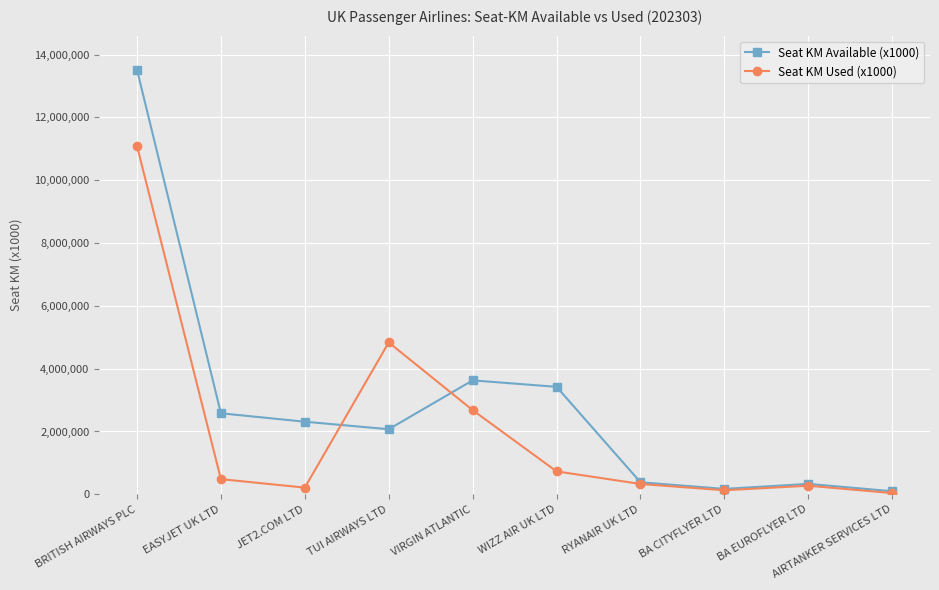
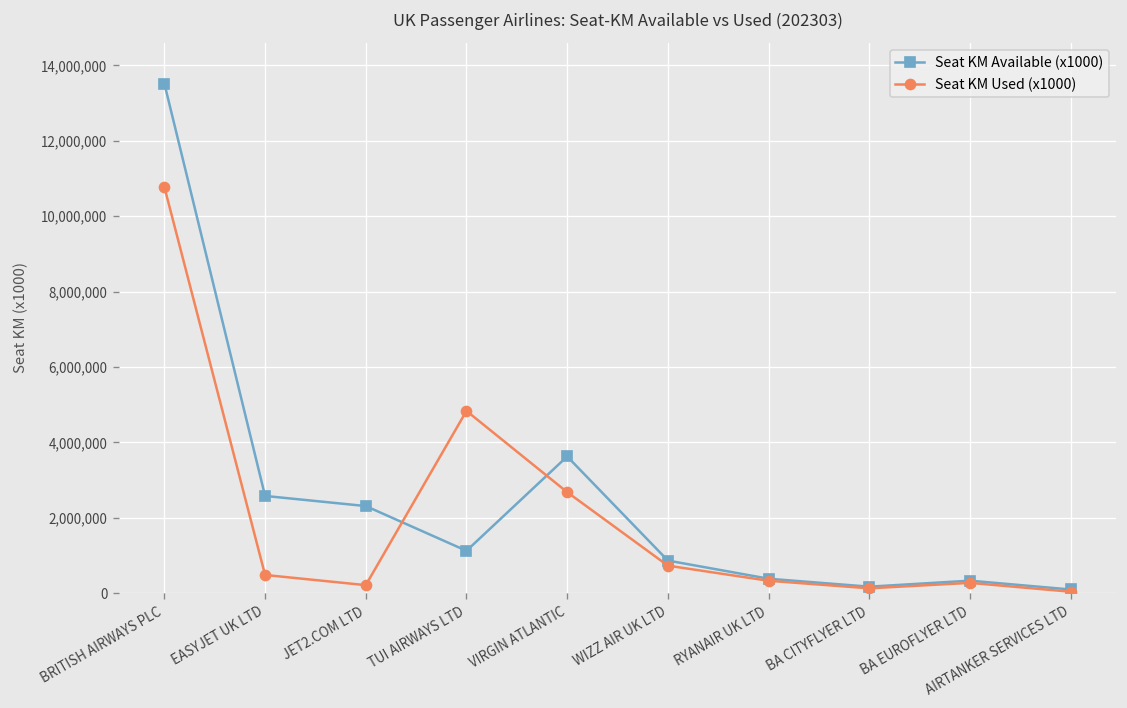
  {
    "Seat KM Available (x1000)": {
      "BRITISH AIRWAYS PLC": "13,500,000",
      "EASYJET UK LTD": "2,600,000",
      "JET2.COM LTD": "2,300,000",
-     "TUI AIRWAYS LTD": "2,100,000",
+     "TUI AIRWAYS LTD": "1,100,000",
      "VIRGIN ATLANTIC": "3,600,000",
-     "WIZZ AIR UK LTD": "3,400,000"
+     "WIZZ AIR UK LTD": "900,000"
    },
    "Seat KM Used (x1000)": {
-     "BRITISH AIRWAYS PLC": "11,100,000",
+     "BRITISH AIRWAYS PLC": "10,800,000",
      "EASYJET UK LTD": "500,000",
      "JET2.COM LTD": "200,000",
      "TUI AIRWAYS LTD": "4,800,000",
      "VIRGIN ATLANTIC": "2,700,000",
      "WIZZ AIR UK LTD": "700,000"
    }
  }
